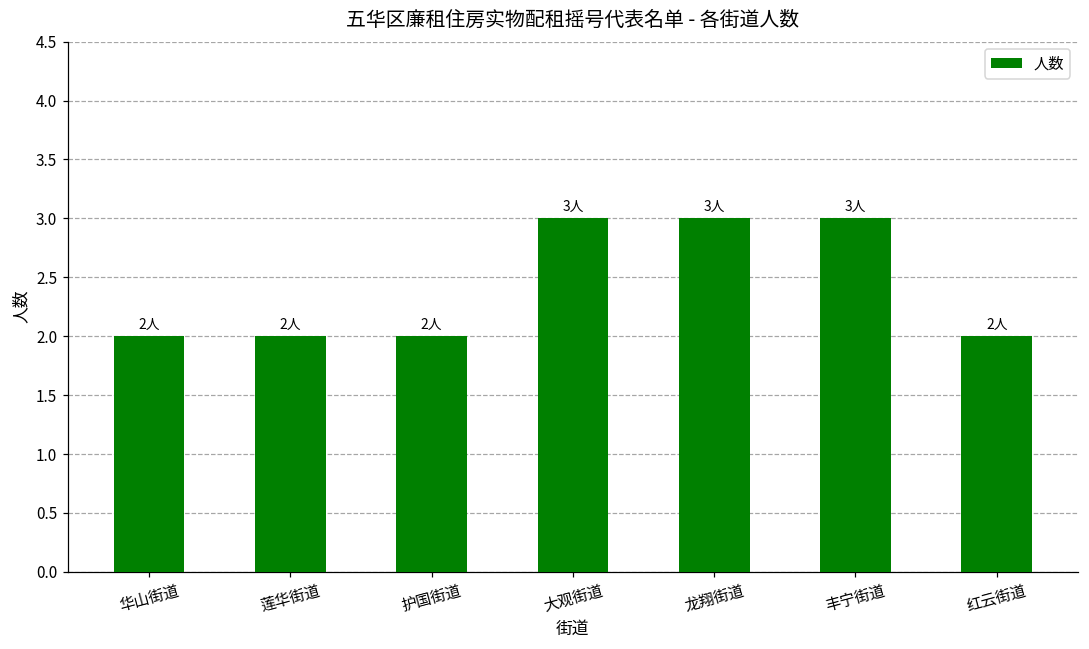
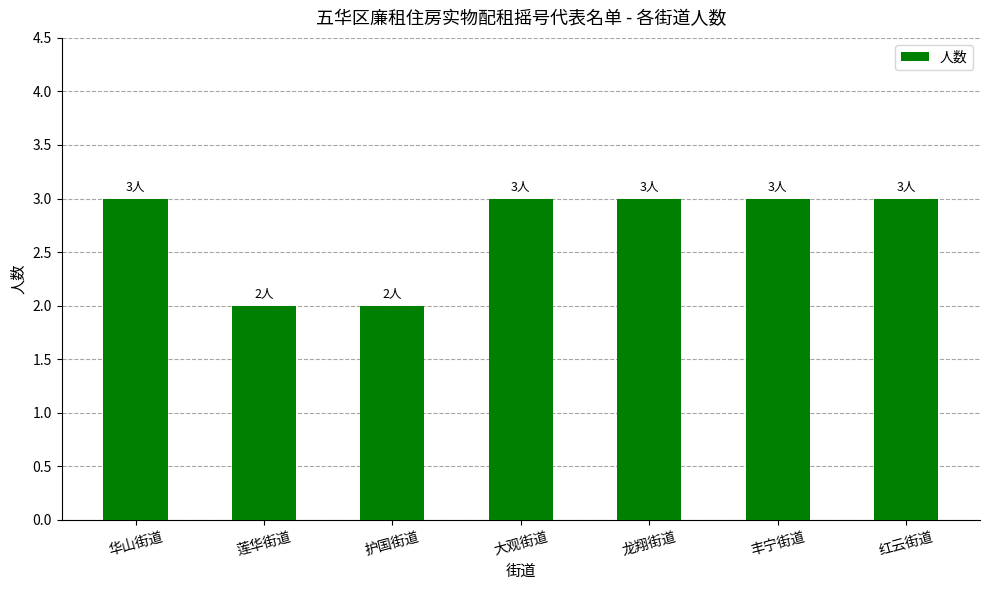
  {
-   "华山街道": "2人",
+   "华山街道": "3人",
    "莲华街道": "2人",
    "护国街道": "2人",
    "大观街道": "3人",
    "龙翔街道": "3人",
    "丰宁街道": "3人",
-   "红云街道": "2人"
+   "红云街道": "3人"
  }
